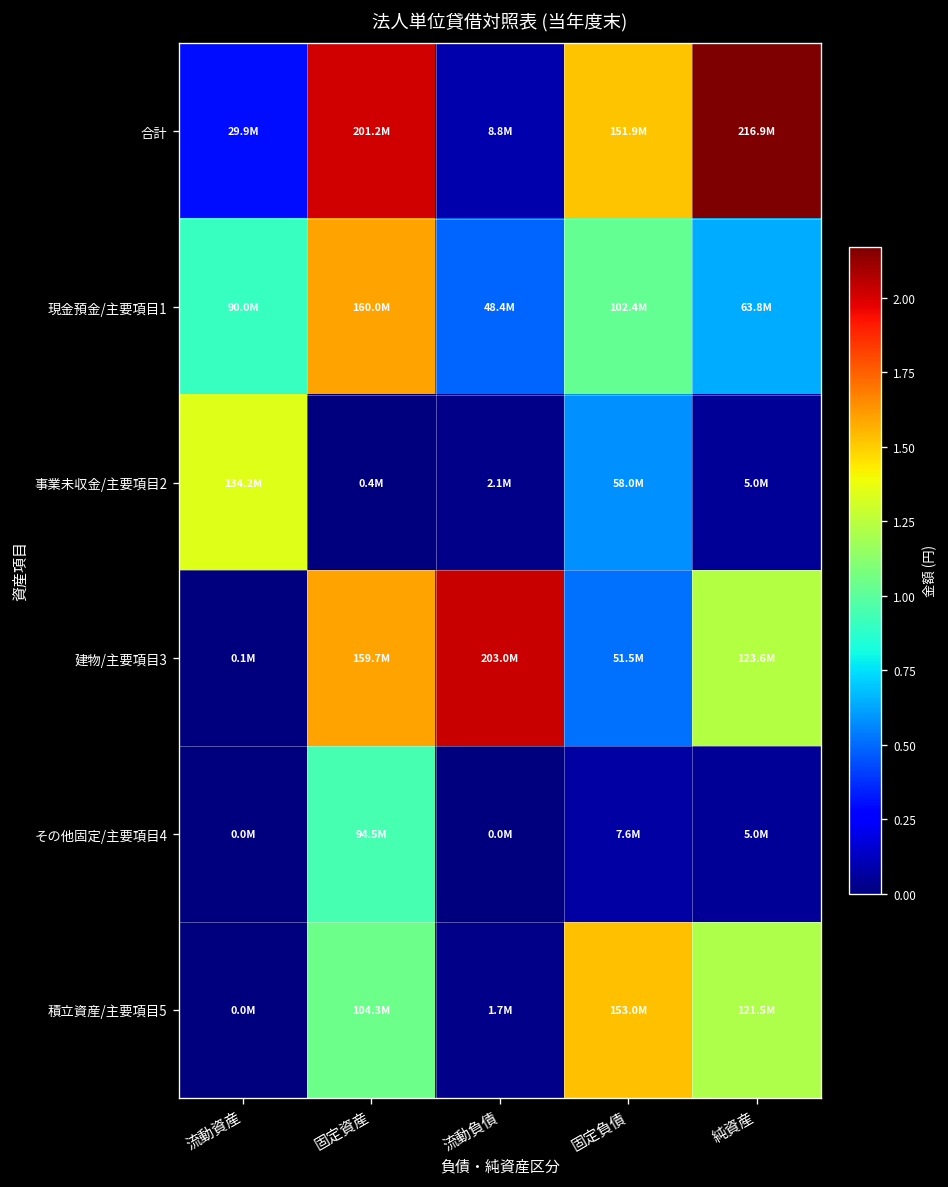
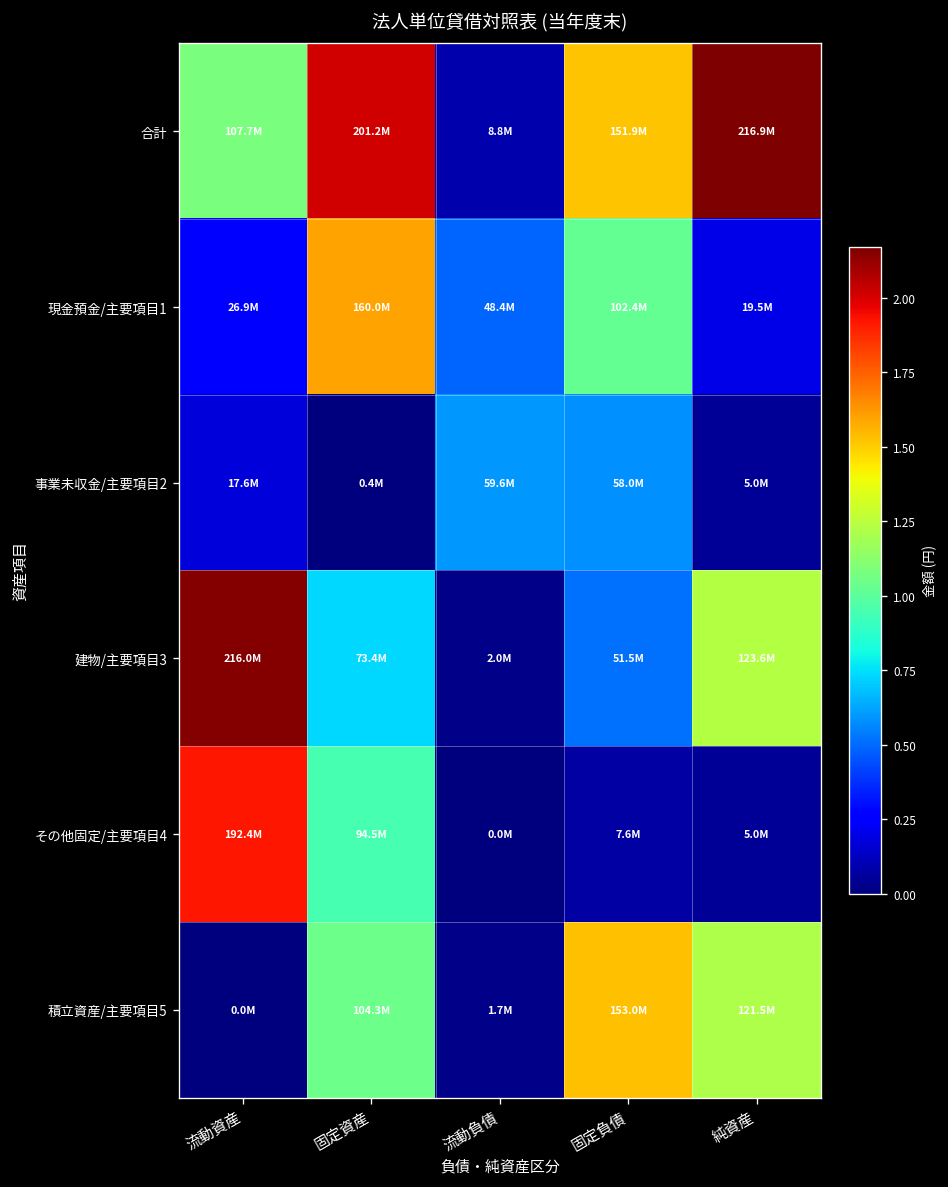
  {
    "合計": {
-     "流動資産": "29.9M",
+     "流動資産": "107.7M",
      "固定資産": "201.2M",
      "流動負債": "8.8M",
      "固定負債": "151.9M",
      "純資産": "216.9M"
    },
    "現金預金/主要項目1": {
-     "流動資産": "90.0M",
+     "流動資産": "26.9M",
      "固定資産": "160.0M",
      "流動負債": "48.4M",
      "固定負債": "102.4M",
-     "純資産": "63.8M"
+     "純資産": "19.5M"
    },
    "事業未収金/主要項目2": {
-     "流動資産": "134.2M",
+     "流動資産": "17.6M",
      "固定資産": "0.4M",
-     "流動負債": "2.1M",
+     "流動負債": "59.6M",
      "固定負債": "58.0M",
      "純資産": "5.0M"
    },
    "建物/主要項目3": {
-     "流動資産": "0.1M",
-     "固定資産": "159.7M",
-     "流動負債": "203.0M",
+     "流動資産": "216.0M",
+     "固定資産": "73.4M",
+     "流動負債": "2.0M",
      "固定負債": "51.5M",
      "純資産": "123.6M"
    },
    "その他固定/主要項目4": {
-     "流動資産": "0.0M",
+     "流動資産": "192.4M",
      "固定資産": "94.5M",
      "流動負債": "0.0M",
      "固定負債": "7.6M",
      "純資産": "5.0M"
    },
    "積立資産/主要項目5": {
      "流動資産": "0.0M",
      "固定資産": "104.3M",
      "流動負債": "1.7M",
      "固定負債": "153.0M",
      "純資産": "121.5M"
    }
  }
